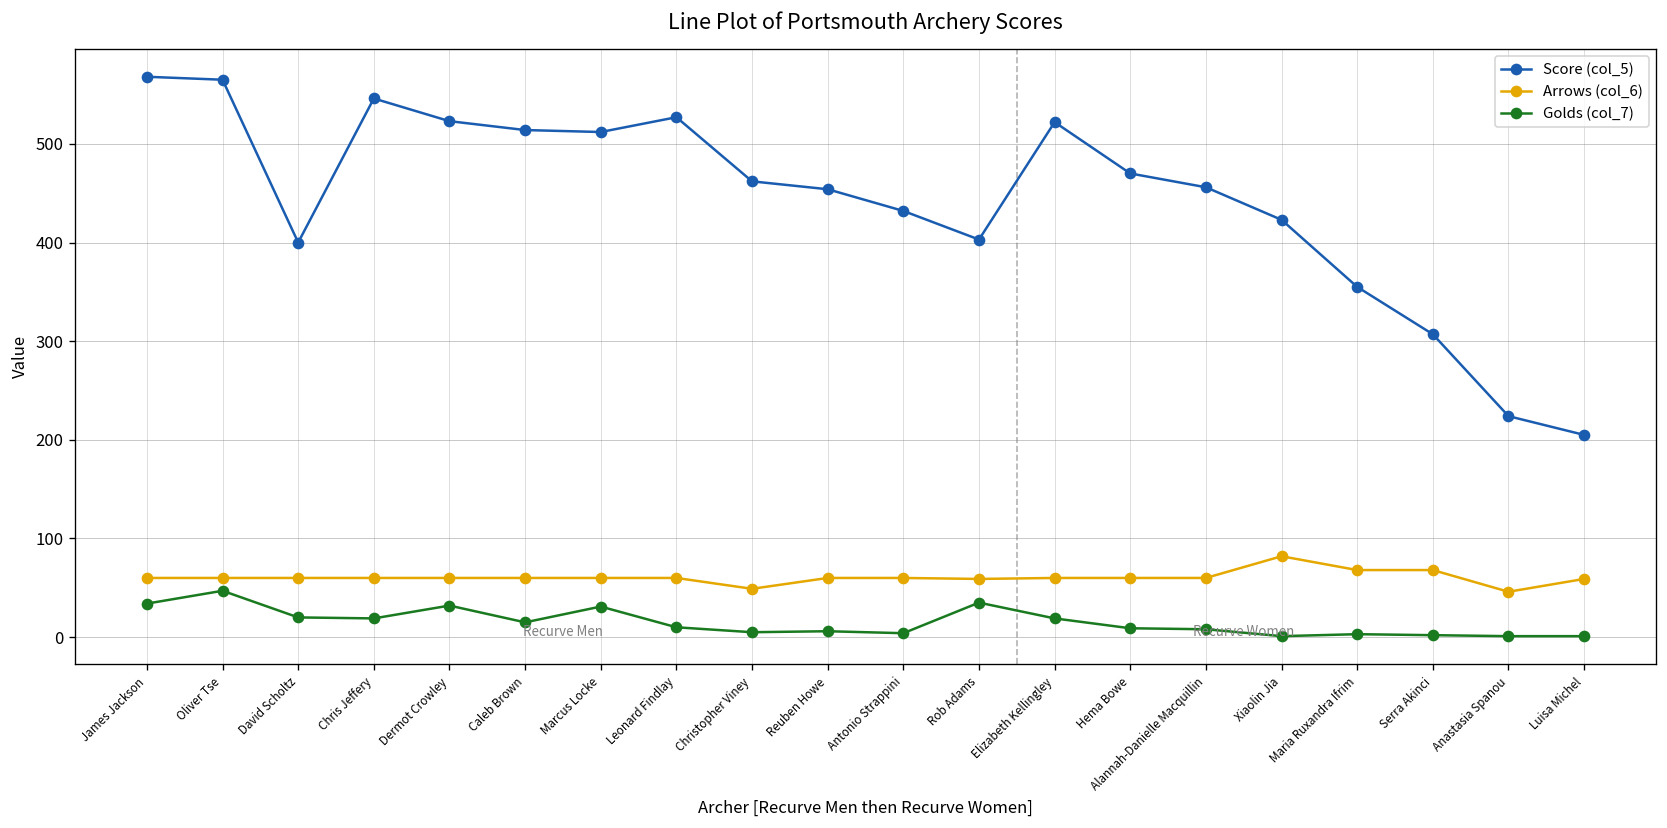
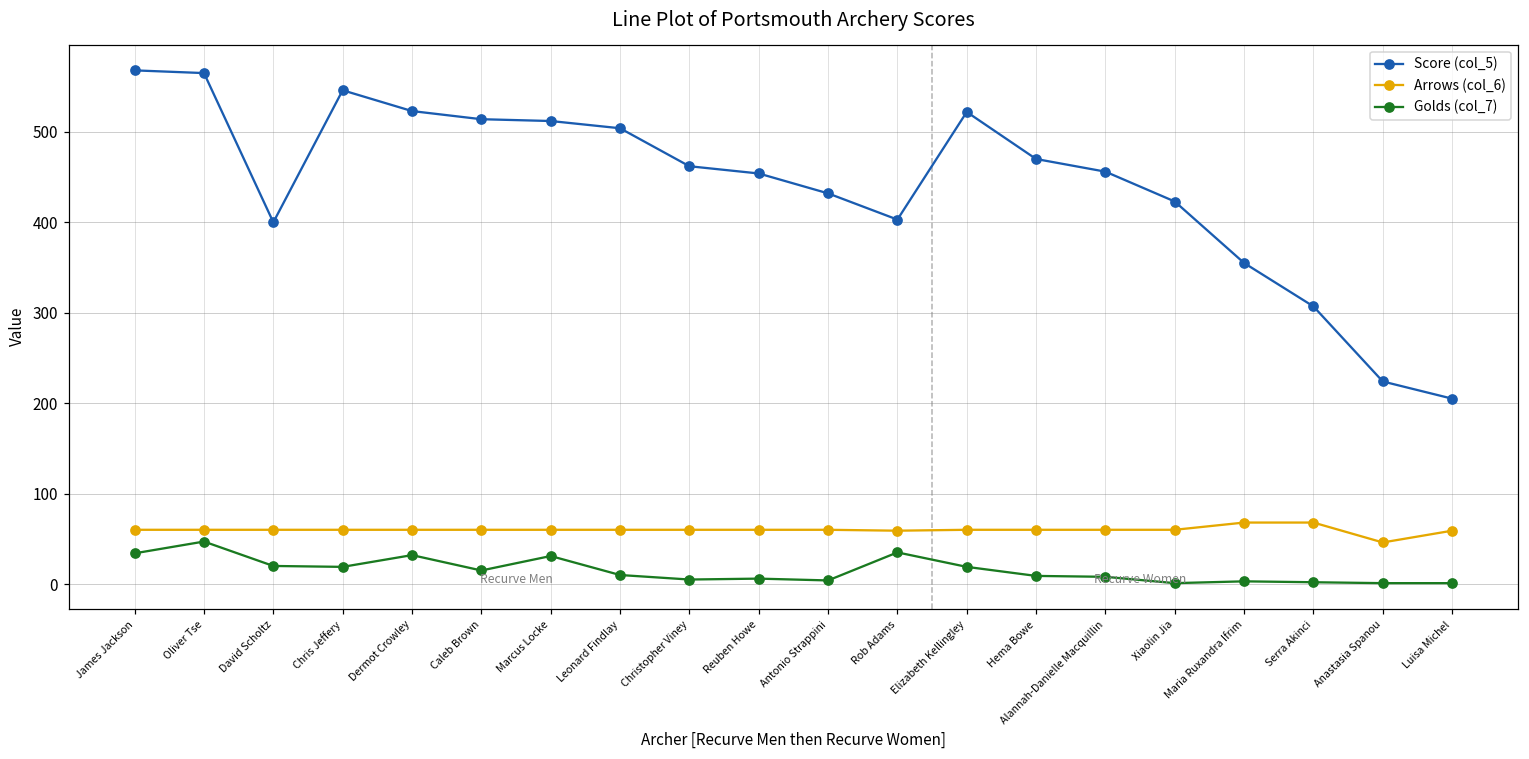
  {
    "Score (col_5)": {
      "James Jackson": 570,
      "Oliver Tse": 570,
      "David Scholtz": 400,
      "Chris Jeffery": 550,
      "Dermot Crowley": 520,
      "Caleb Brown": 510,
      "Marcus Locke": 510,
-     "Leonard Findlay": 530,
+     "Leonard Findlay": 500,
      "Christopher Viney": 460,
      "Reuben Howe": 450,
      "Antonio Strappini": 430,
      "Rob Adams": 400,
      "Elizabeth Kellingley": 520,
      "Hema Bowe": 470,
      "Alannah-Danielle Macquillin": 460,
      "Xiaolin Jia": 420,
      "Maria Ruxandra Ifrim": 360,
      "Serra Akinci": 310,
      "Anastasia Spanou": 220,
      "Luisa Michel": 210
    },
    "Arrows (col_6)": {
      "James Jackson": 60,
      "Oliver Tse": 60,
      "David Scholtz": 60,
      "Chris Jeffery": 60,
      "Dermot Crowley": 60,
      "Caleb Brown": 60,
      "Marcus Locke": 60,
      "Leonard Findlay": 60,
-     "Christopher Viney": 50,
+     "Christopher Viney": 60,
      "Reuben Howe": 60,
      "Antonio Strappini": 60,
      "Rob Adams": 60,
      "Elizabeth Kellingley": 60,
      "Hema Bowe": 60,
      "Alannah-Danielle Macquillin": 60,
-     "Xiaolin Jia": 80,
+     "Xiaolin Jia": 60,
      "Maria Ruxandra Ifrim": 70,
      "Serra Akinci": 70,
      "Anastasia Spanou": 50,
      "Luisa Michel": 60
    },
    "Golds (col_7)": {
      "James Jackson": 30,
      "Oliver Tse": 50,
      "David Scholtz": 20,
      "Chris Jeffery": 20,
      "Dermot Crowley": 30,
      "Caleb Brown": 20,
      "Marcus Locke": 30,
      "Leonard Findlay": 10,
      "Christopher Viney": 10,
      "Reuben Howe": 10,
      "Antonio Strappini": 0,
      "Rob Adams": 40,
      "Elizabeth Kellingley": 20,
      "Hema Bowe": 10,
      "Alannah-Danielle Macquillin": 10,
      "Xiaolin Jia": 0,
      "Maria Ruxandra Ifrim": 0,
      "Serra Akinci": 0,
      "Anastasia Spanou": 0,
      "Luisa Michel": 0
    }
  }
